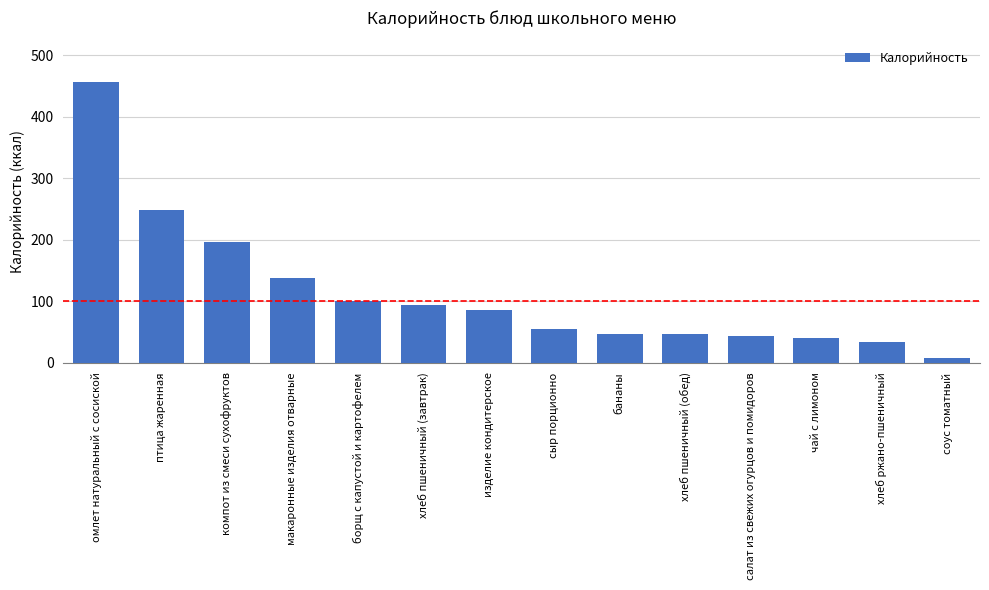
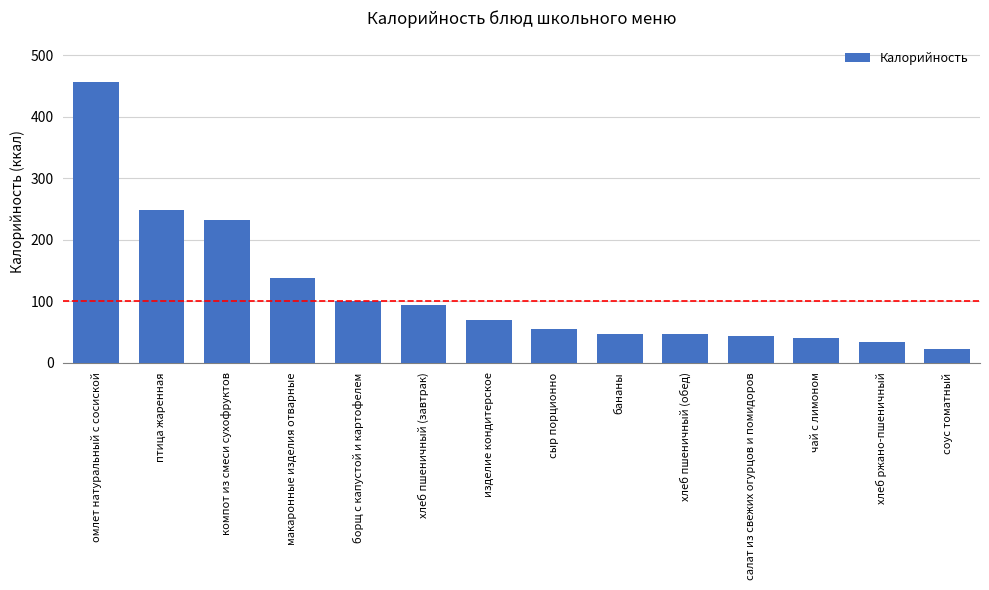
  {
    "омлет натуральный с сосиской": 460,
    "птица жаренная": 250,
-   "компот из смеси сухофруктов": 200,
+   "компот из смеси сухофруктов": 230,
    "макаронные изделия отварные": 140,
    "борщ с капустой и картофелем": 100,
    "хлеб пшеничный (завтрак)": 90,
-   "изделие кондитерское": 90,
+   "изделие кондитерское": 70,
    "сыр порционно": 50,
    "бананы": 50,
    "хлеб пшеничный (обед)": 50,
    "салат из свежих огурцов и помидоров": 40,
    "чай с лимоном": 40,
    "хлеб ржано-пшеничный": 30,
-   "соус томатный": 10
+   "соус томатный": 20
  }
